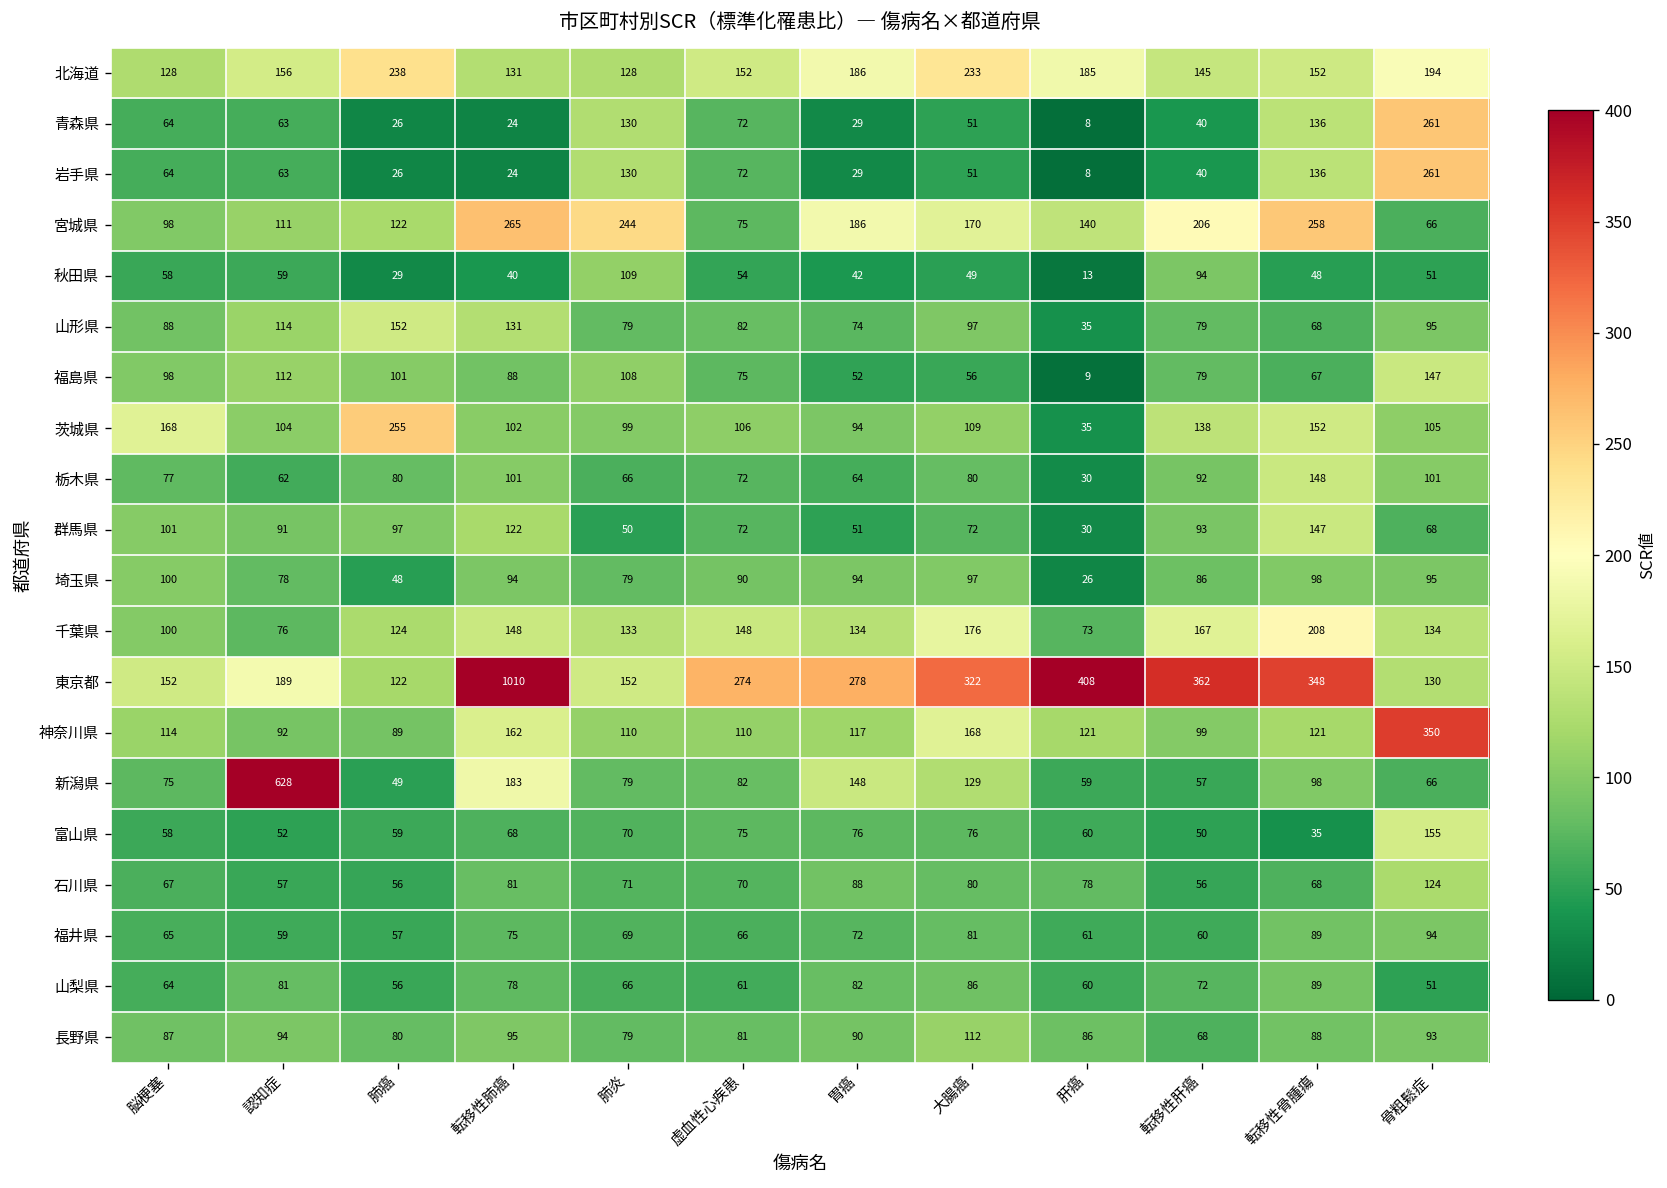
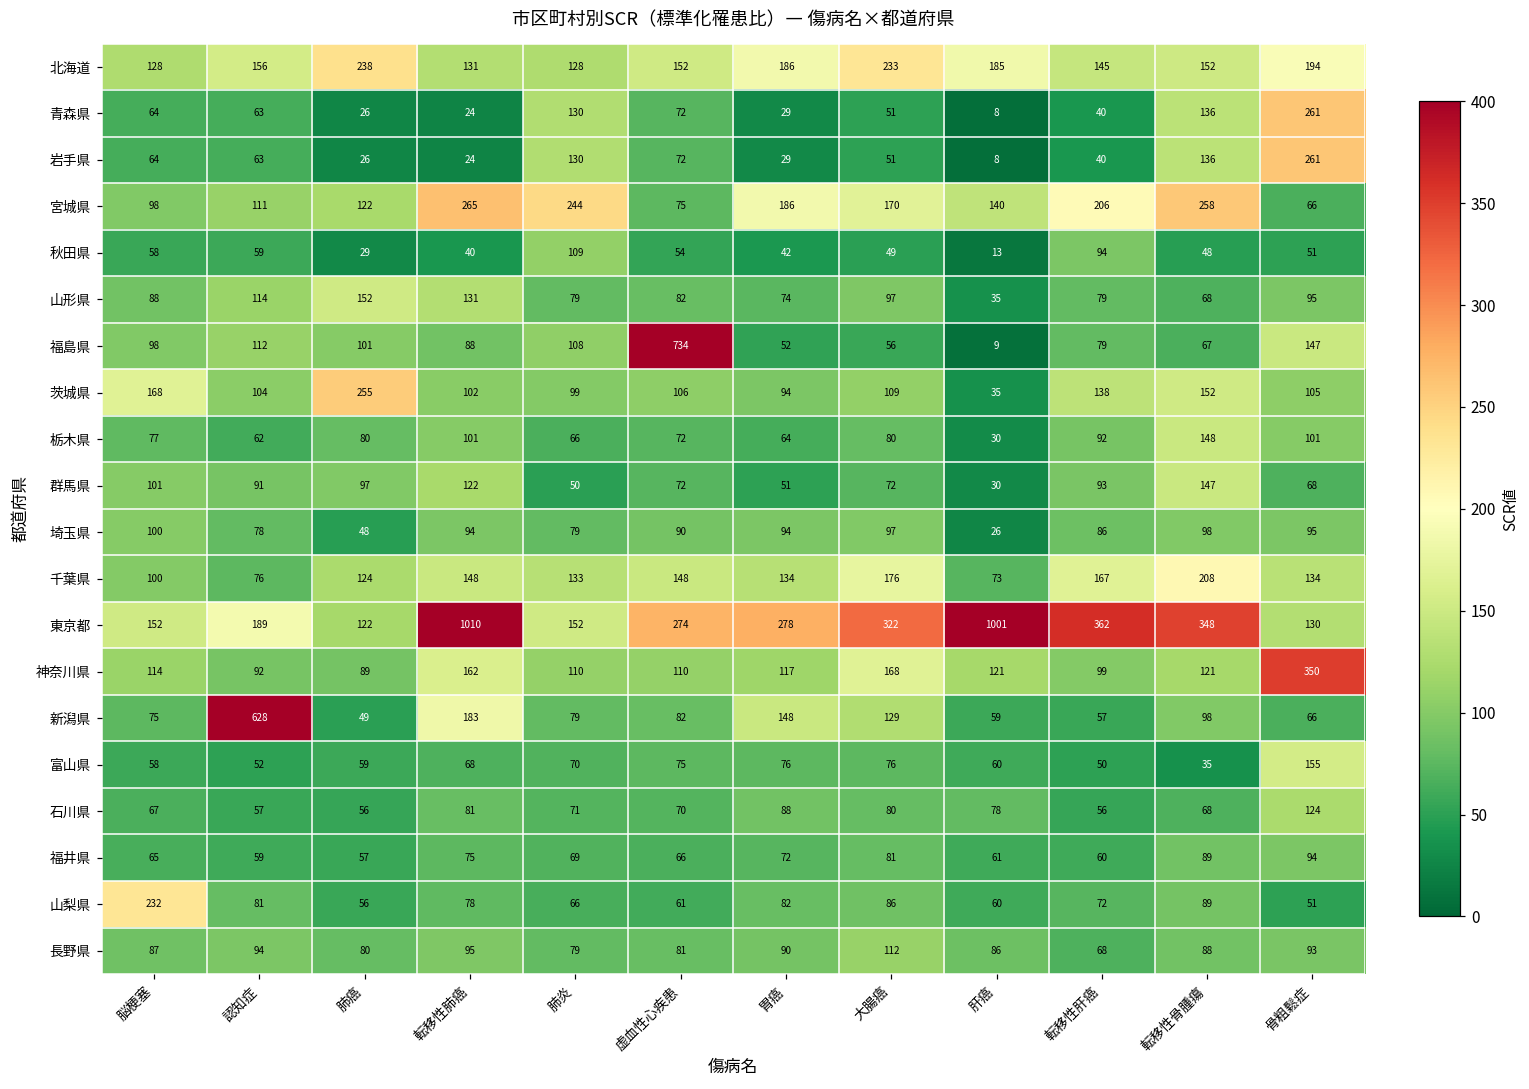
  {
    "福島県": {
      "脳梗塞": 98,
      "認知症": 112,
      "肺癌": 101,
      "転移性肺癌": 88,
      "肺炎": 108,
-     "虚血性心疾患": 75,
+     "虚血性心疾患": 734,
      "胃癌": 52,
      "大腸癌": 56,
      "肝癌": 9,
      "転移性肝癌": 79,
      "転移性骨腫瘍": 67,
      "骨粗鬆症": 147
    },
    "東京都": {
      "脳梗塞": 152,
      "認知症": 189,
      "肺癌": 122,
      "転移性肺癌": 1010,
      "肺炎": 152,
      "虚血性心疾患": 274,
      "胃癌": 278,
      "大腸癌": 322,
-     "肝癌": 408,
+     "肝癌": 1001,
      "転移性肝癌": 362,
      "転移性骨腫瘍": 348,
      "骨粗鬆症": 130
    },
    "山梨県": {
-     "脳梗塞": 64,
+     "脳梗塞": 232,
      "認知症": 81,
      "肺癌": 56,
      "転移性肺癌": 78,
      "肺炎": 66,
      "虚血性心疾患": 61,
      "胃癌": 82,
      "大腸癌": 86,
      "肝癌": 60,
      "転移性肝癌": 72,
      "転移性骨腫瘍": 89,
      "骨粗鬆症": 51
    }
  }
